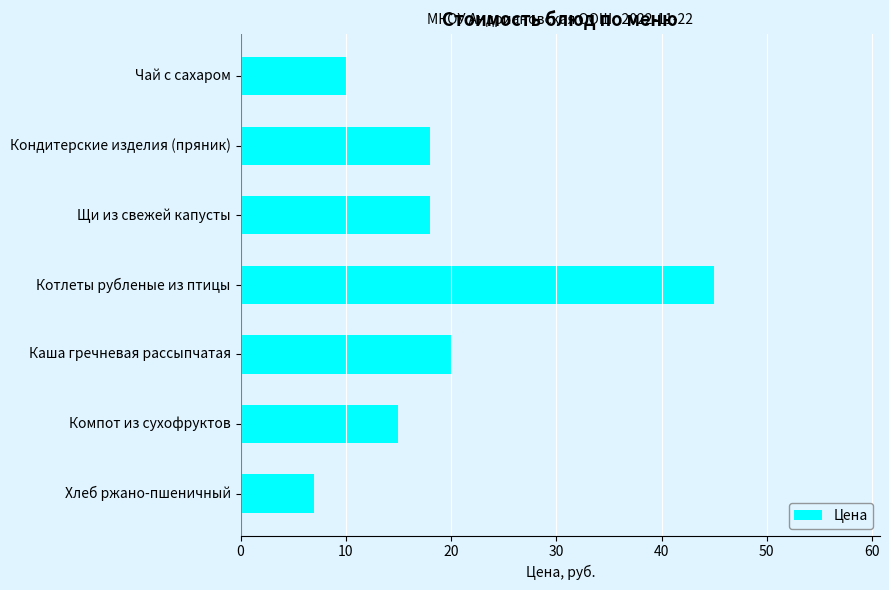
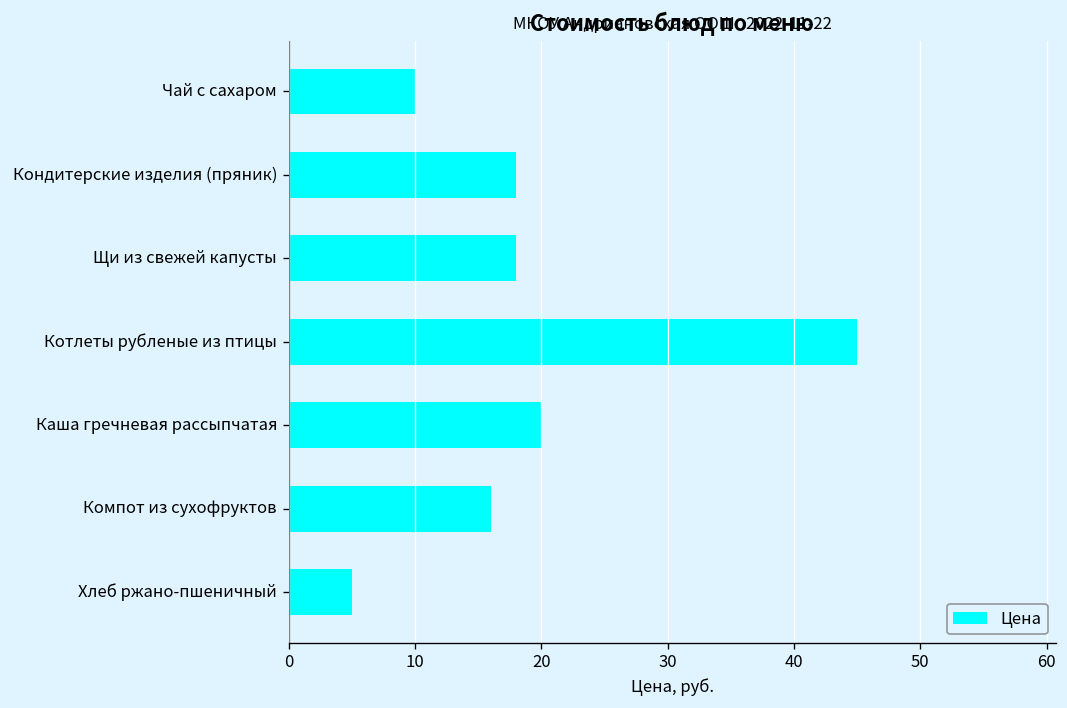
  {
    "Чай с сахаром": 10,
    "Кондитерские изделия (пряник)": 18,
    "Щи из свежей капусты": 18,
    "Котлеты рубленые из птицы": 45,
    "Каша гречневая рассыпчатая": 20,
-   "Компот из сухофруктов": 15,
-   "Хлеб ржано-пшеничный": 7
+   "Компот из сухофруктов": 16,
+   "Хлеб ржано-пшеничный": 5
  }
